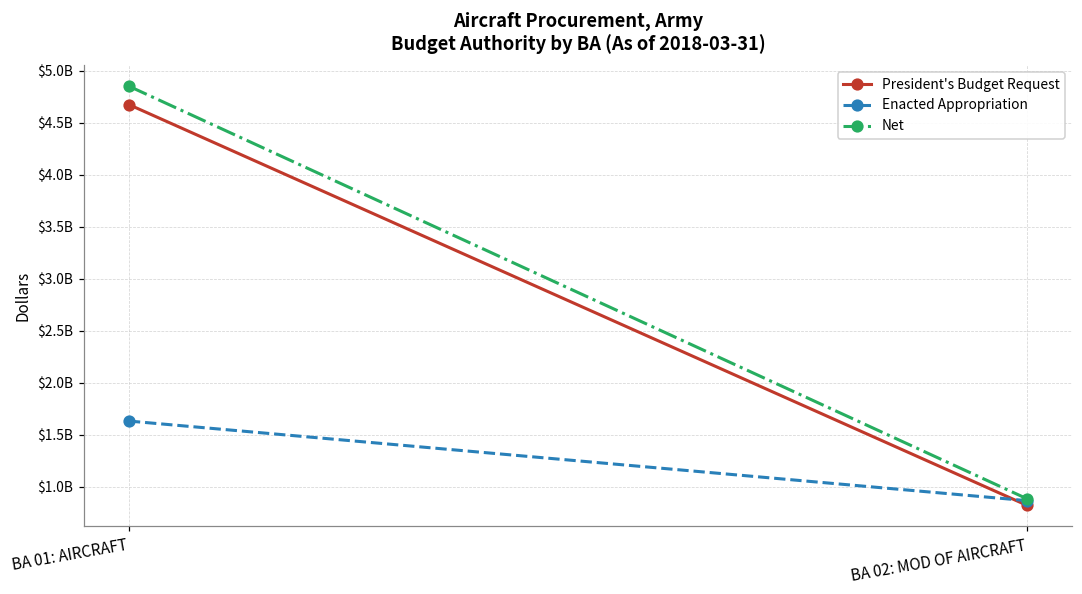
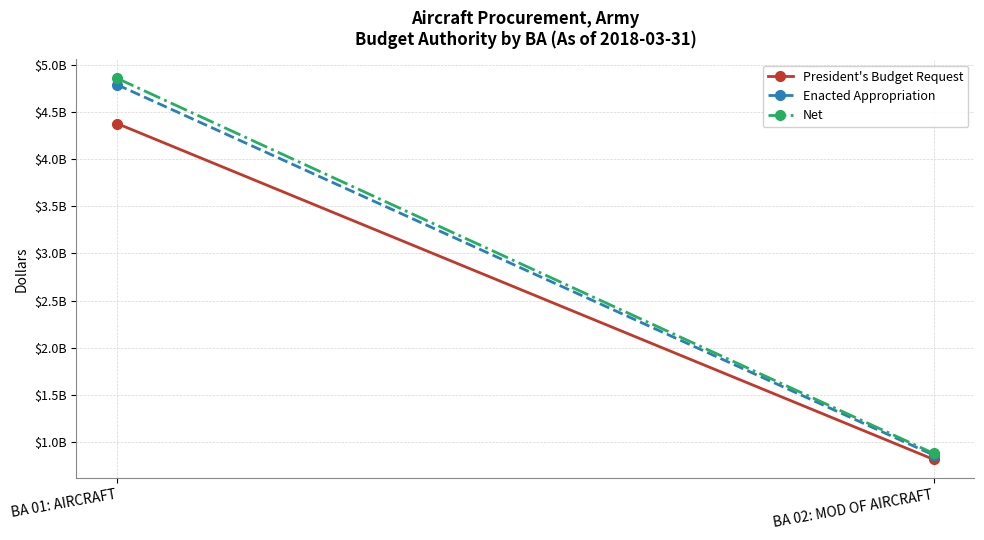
  {
    "President's Budget Request": {
-     "BA 01: AIRCRAFT": "$4700000000",
+     "BA 01: AIRCRAFT": "$4400000000",
      "BA 02: MOD OF AIRCRAFT": "$800000000"
    },
    "Enacted Appropriation": {
-     "BA 01: AIRCRAFT": "$1600000000"
+     "BA 01: AIRCRAFT": "$4800000000"
    },
    "Net": {
      "BA 01: AIRCRAFT": "$4900000000"
    }
  }
